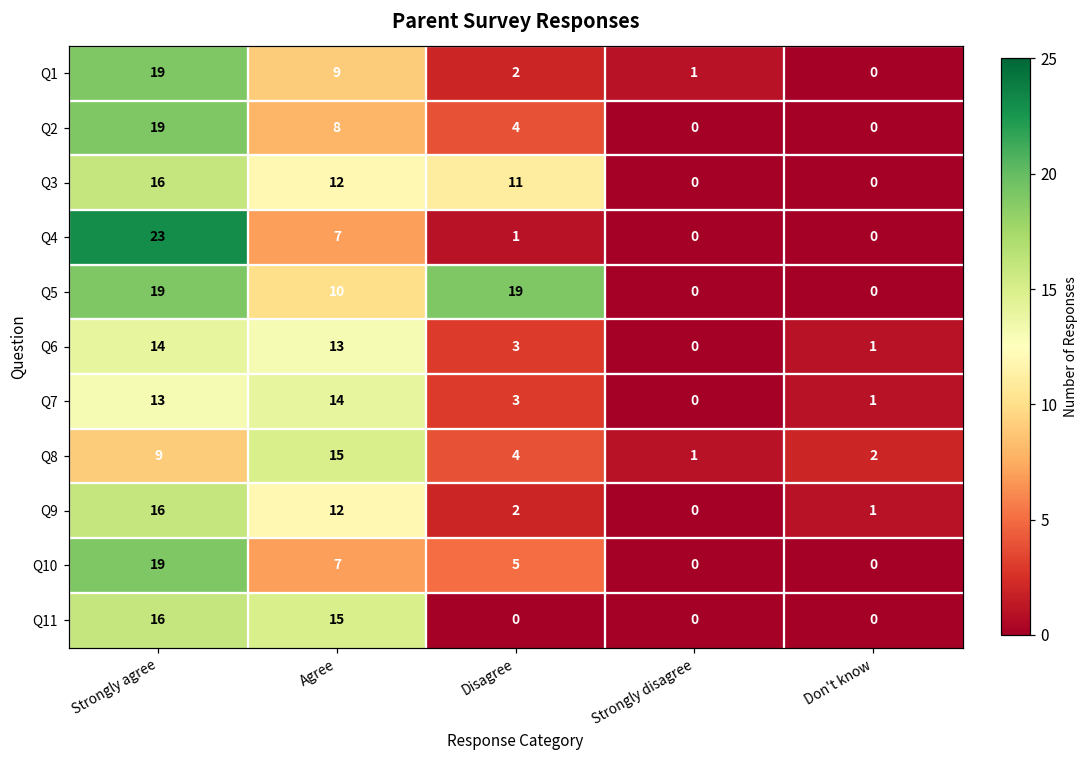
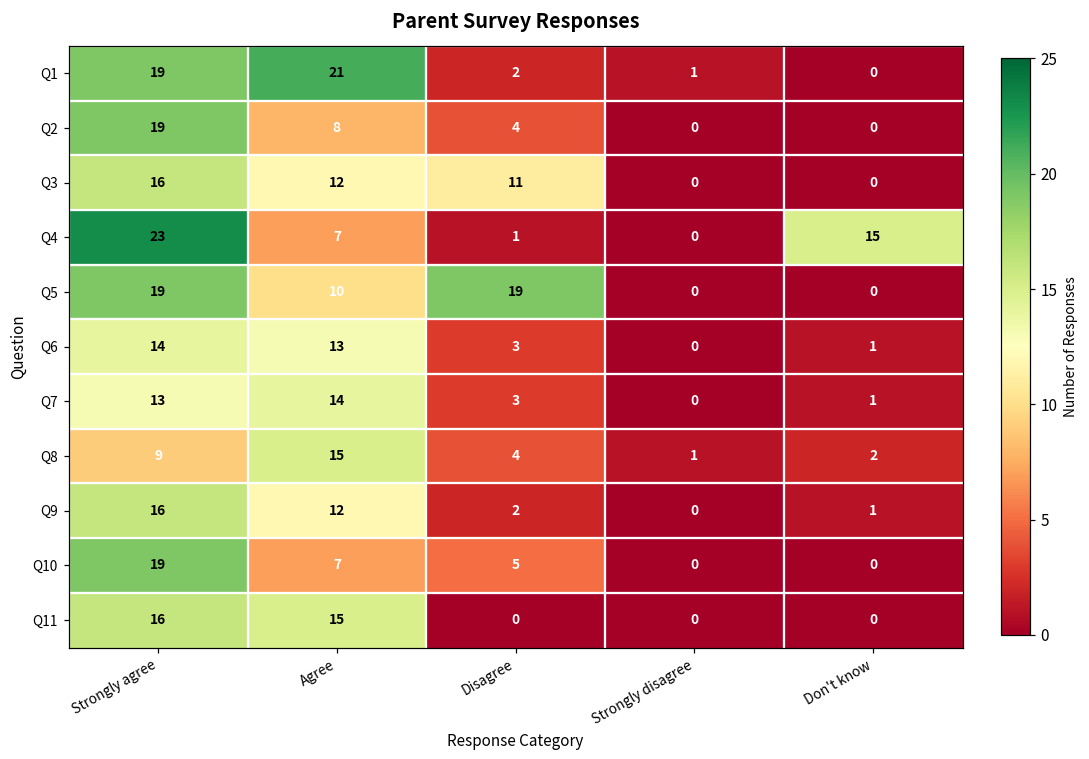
  {
    "Q1": {
      "Strongly agree": 19,
-     "Agree": 9,
+     "Agree": 21,
      "Disagree": 2,
      "Strongly disagree": 1,
      "Don't know": 0
    },
    "Q2": {
      "Strongly agree": 19,
      "Agree": 8,
      "Disagree": 4,
      "Strongly disagree": 0,
      "Don't know": 0
    },
    "Q3": {
      "Strongly agree": 16,
      "Agree": 12,
      "Disagree": 11,
      "Strongly disagree": 0,
      "Don't know": 0
    },
    "Q4": {
      "Strongly agree": 23,
      "Agree": 7,
      "Disagree": 1,
      "Strongly disagree": 0,
-     "Don't know": 0
+     "Don't know": 15
    },
    "Q5": {
      "Strongly agree": 19,
      "Agree": 10,
      "Disagree": 19,
      "Strongly disagree": 0,
      "Don't know": 0
    },
    "Q6": {
      "Strongly agree": 14,
      "Agree": 13,
      "Disagree": 3,
      "Strongly disagree": 0,
      "Don't know": 1
    },
    "Q7": {
      "Strongly agree": 13,
      "Agree": 14,
      "Disagree": 3,
      "Strongly disagree": 0,
      "Don't know": 1
    },
    "Q8": {
      "Strongly agree": 9,
      "Agree": 15,
      "Disagree": 4,
      "Strongly disagree": 1,
      "Don't know": 2
    },
    "Q9": {
      "Strongly agree": 16,
      "Agree": 12,
      "Disagree": 2,
      "Strongly disagree": 0,
      "Don't know": 1
    },
    "Q10": {
      "Strongly agree": 19,
      "Agree": 7,
      "Disagree": 5,
      "Strongly disagree": 0,
      "Don't know": 0
    },
    "Q11": {
      "Strongly agree": 16,
      "Agree": 15,
      "Disagree": 0,
      "Strongly disagree": 0,
      "Don't know": 0
    }
  }
